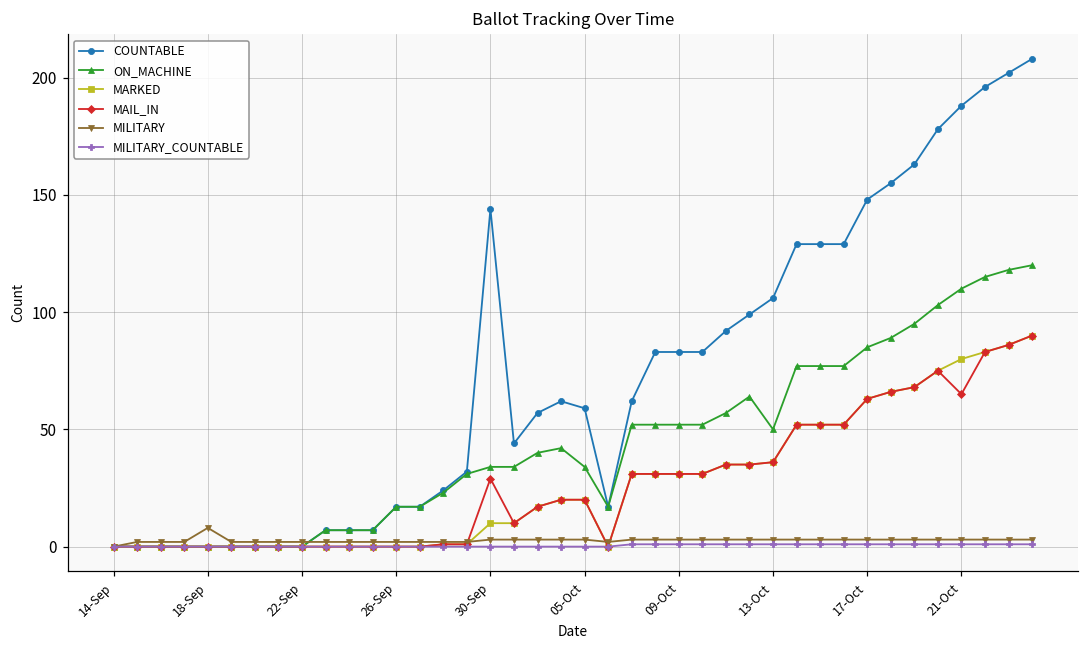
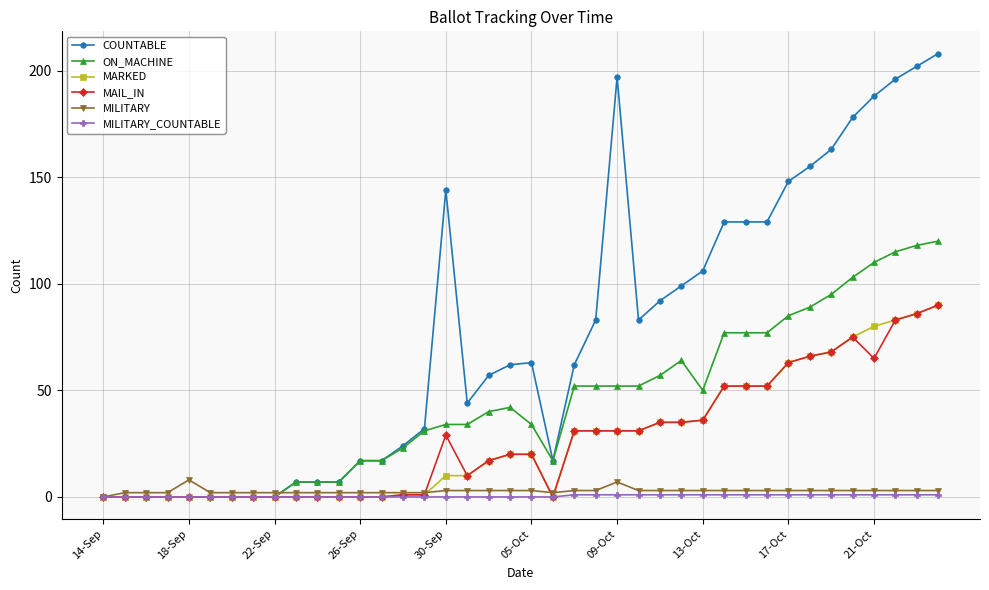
  {
    "COUNTABLE": {
      "30-Sep": 144,
-     "05-Oct": 59,
-     "09-Oct": 83,
+     "05-Oct": 63,
+     "09-Oct": 197,
      "13-Oct": 106,
      "17-Oct": 148,
      "21-Oct": 188
    },
    "ON_MACHINE": {
      "30-Sep": 34,
      "05-Oct": 34,
      "09-Oct": 52,
      "13-Oct": 50,
      "17-Oct": 85,
      "21-Oct": 110
    },
    "MARKED": {
      "30-Sep": 10,
      "21-Oct": 80
    },
    "MAIL_IN": {
      "30-Sep": 29,
      "21-Oct": 65
    },
    "MILITARY": {
      "18-Sep": 8,
      "22-Sep": 2,
      "26-Sep": 2,
      "30-Sep": 3,
      "05-Oct": 3,
-     "09-Oct": 3,
+     "09-Oct": 7,
      "13-Oct": 3,
      "17-Oct": 3,
      "21-Oct": 3
    },
    "MILITARY_COUNTABLE": {
      "30-Sep": 0,
      "05-Oct": 0,
      "09-Oct": 1,
      "13-Oct": 1,
      "17-Oct": 1,
      "21-Oct": 1
    }
  }
